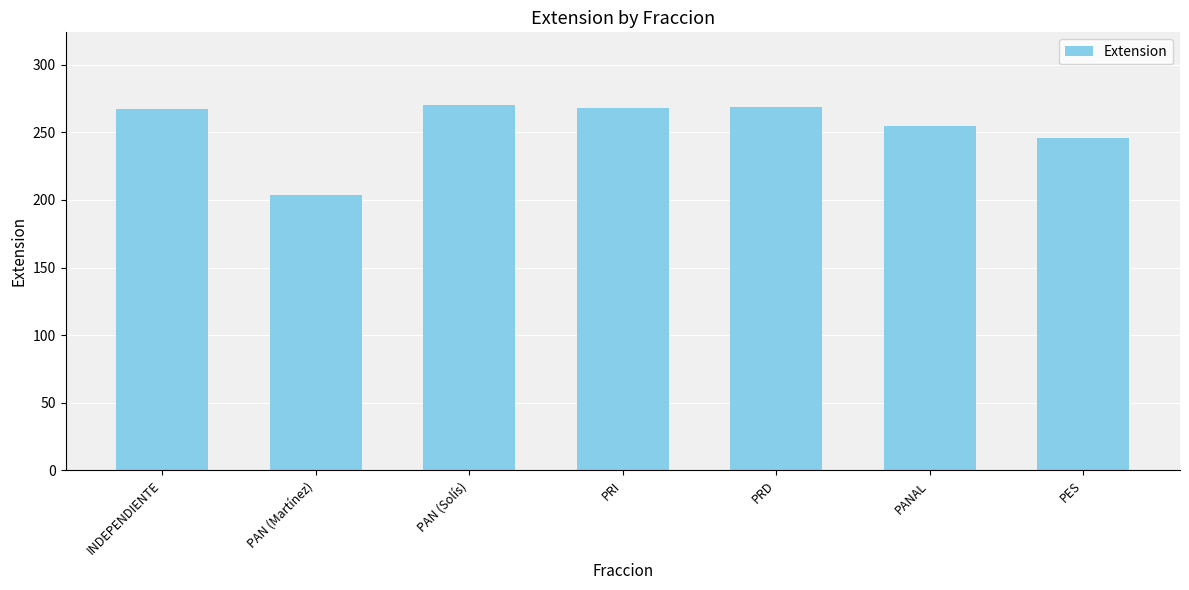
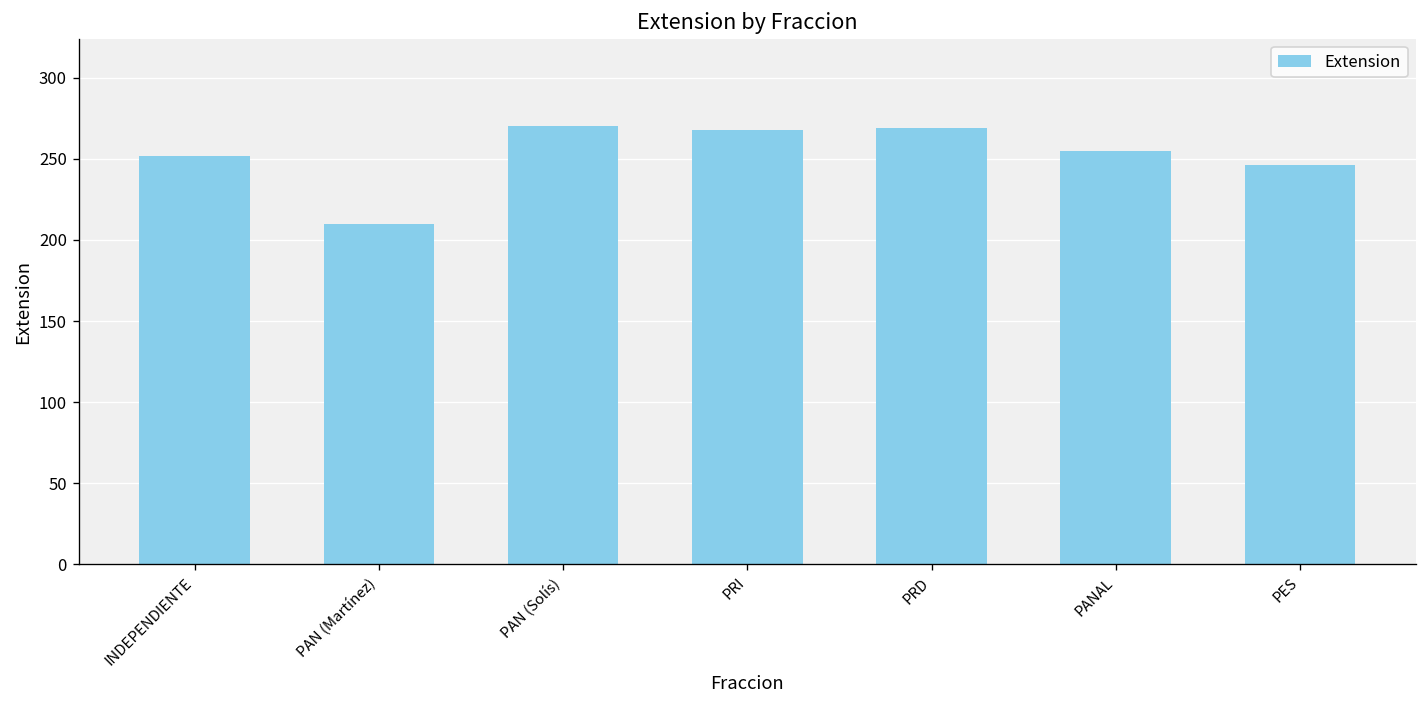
  {
-   "INDEPENDIENTE": 267,
-   "PAN (Martínez)": 204,
+   "INDEPENDIENTE": 252,
+   "PAN (Martínez)": 210,
    "PAN (Solís)": 270,
    "PRI": 268,
    "PRD": 269,
    "PANAL": 255,
    "PES": 246
  }
